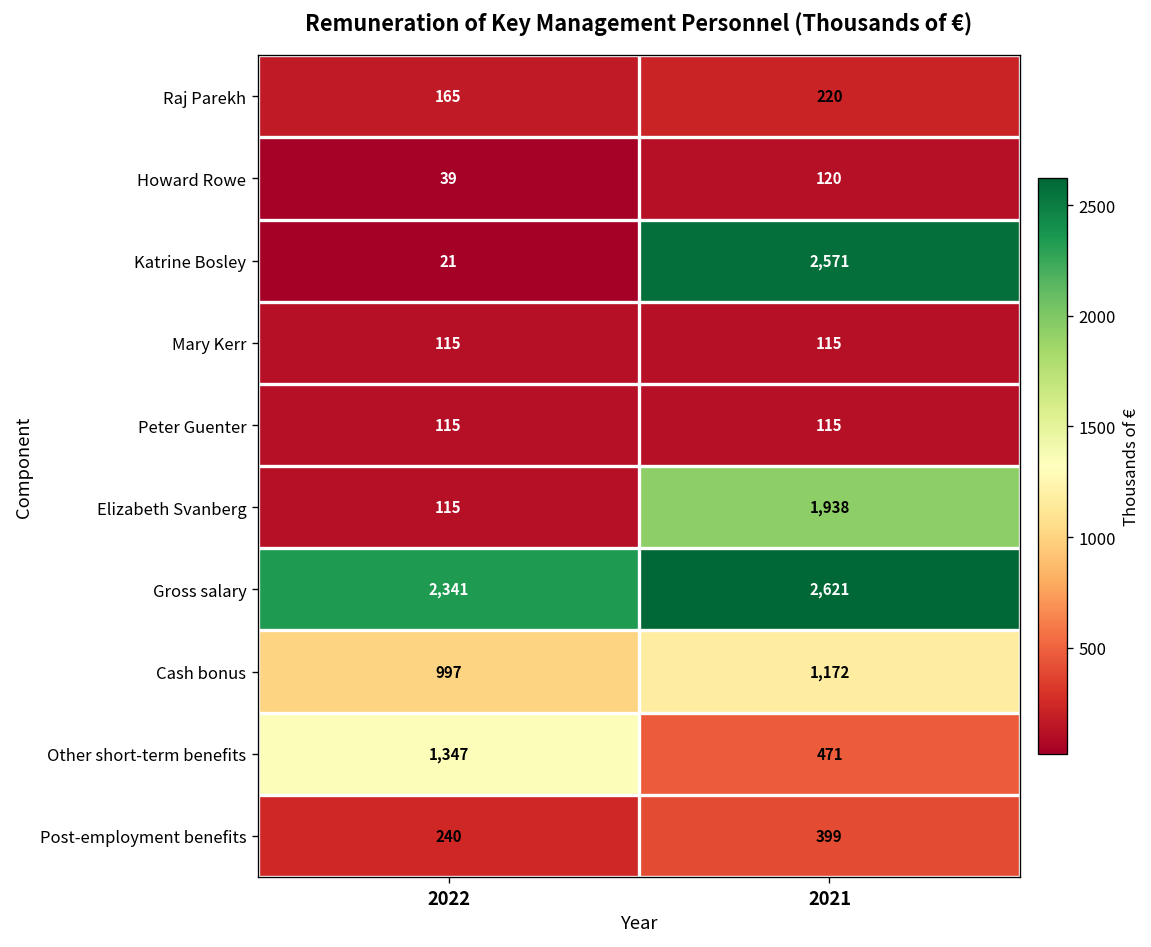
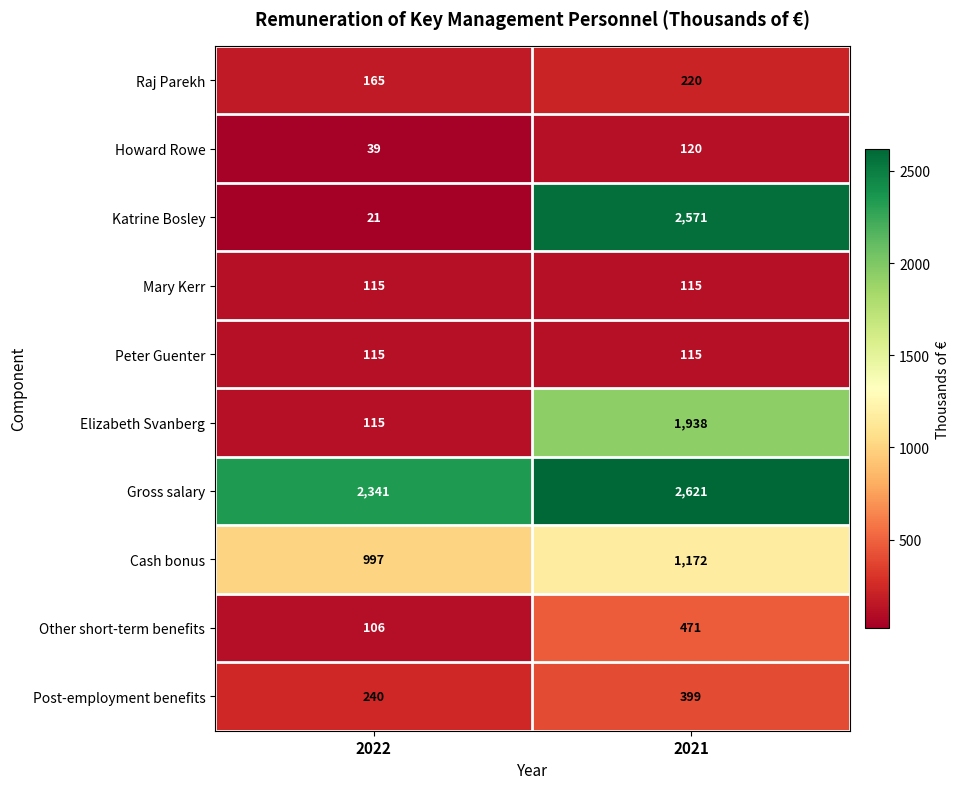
  {
    "Raj Parekh": {
      "2022": "165",
      "2021": "220"
    },
    "Howard Rowe": {
      "2022": "39",
      "2021": "120"
    },
    "Katrine Bosley": {
      "2022": "21",
      "2021": "2,571"
    },
    "Mary Kerr": {
      "2022": "115",
      "2021": "115"
    },
    "Peter Guenter": {
      "2022": "115",
      "2021": "115"
    },
    "Elizabeth Svanberg": {
      "2022": "115",
      "2021": "1,938"
    },
    "Gross salary": {
      "2022": "2,341",
      "2021": "2,621"
    },
    "Cash bonus": {
      "2022": "997",
      "2021": "1,172"
    },
    "Other short-term benefits": {
-     "2022": "1,347",
+     "2022": "106",
      "2021": "471"
    },
    "Post-employment benefits": {
      "2022": "240",
      "2021": "399"
    }
  }
